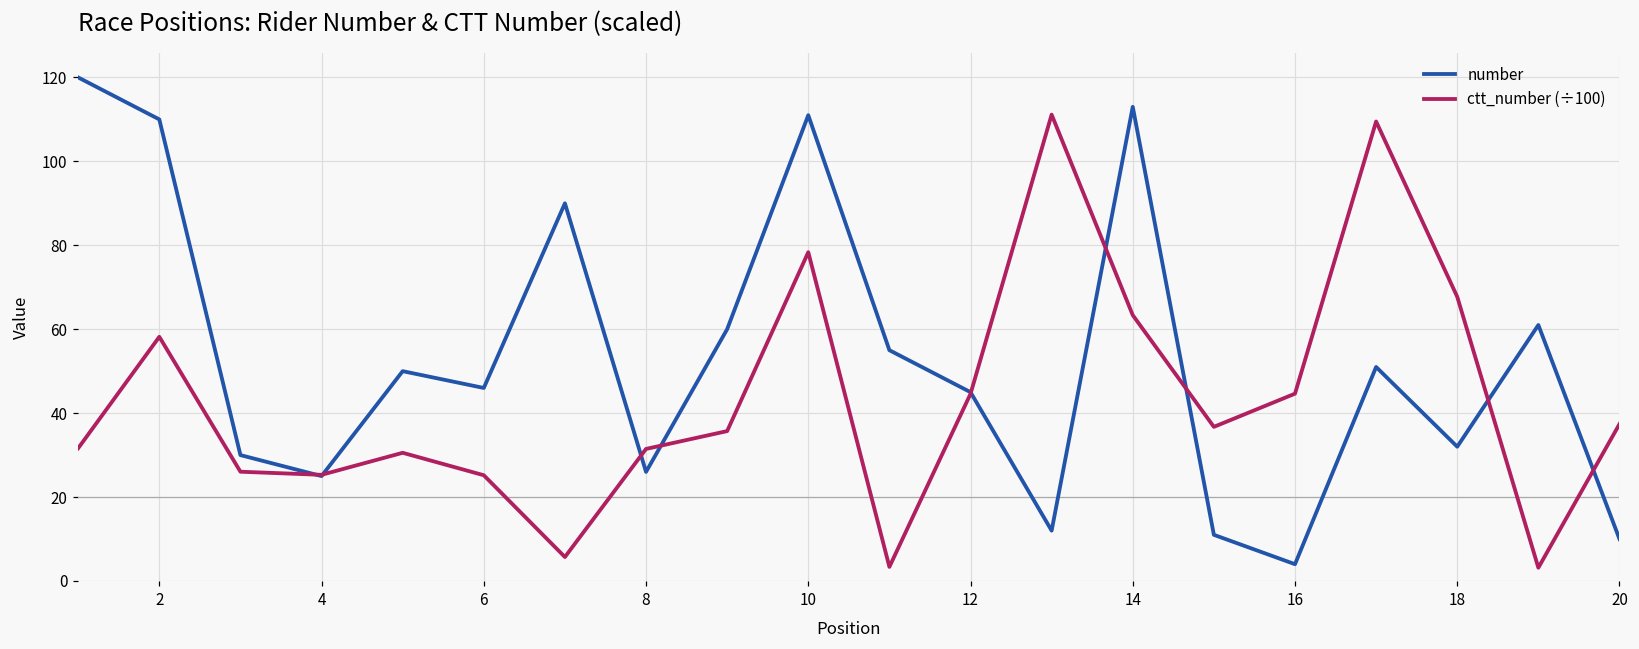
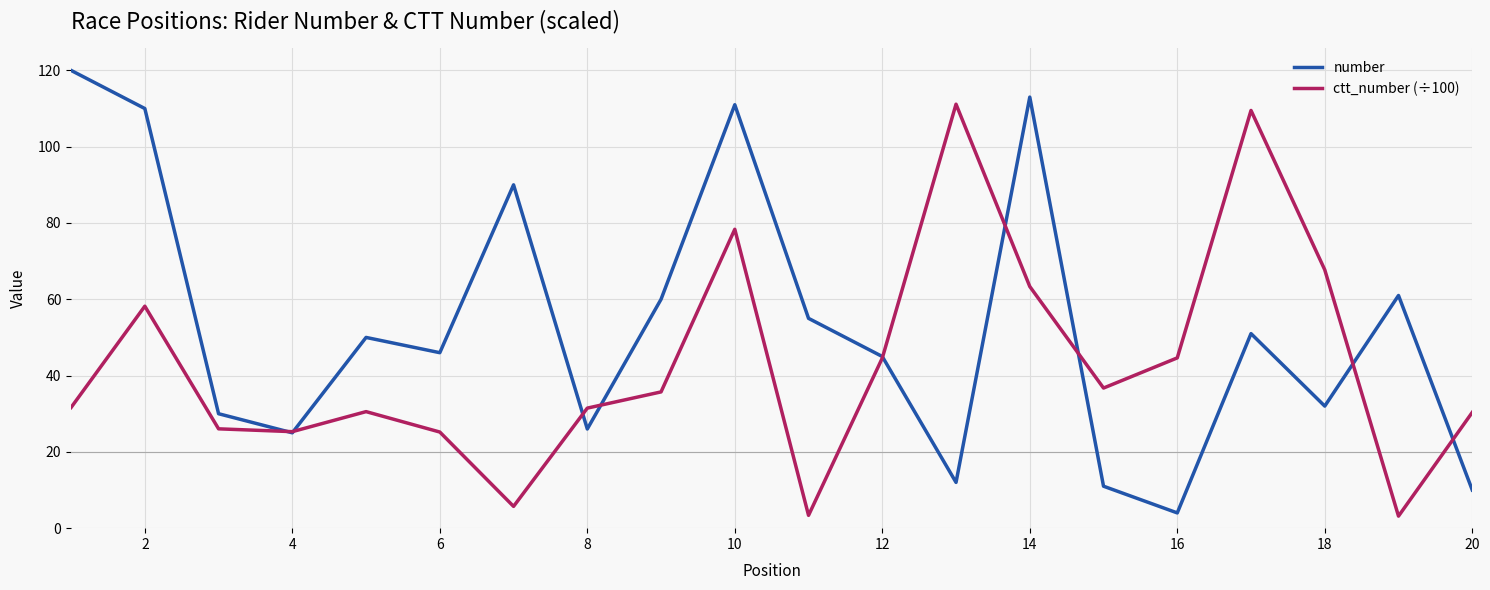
  {
    "number": {
      "2": 110,
      "6": 46,
      "8": 26,
      "10": 111,
      "14": 113,
      "16": 4,
      "18": 32,
      "20": 10
    },
    "ctt_number (÷100)": {
      "2": 58,
      "6": 25,
      "8": 31,
      "10": 78,
      "14": 63,
      "16": 45,
      "18": 68,
-     "20": 37
+     "20": 30
    }
  }
